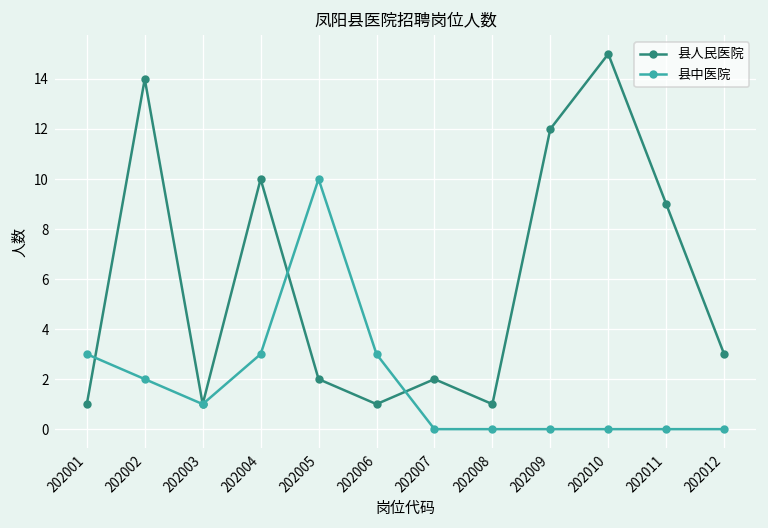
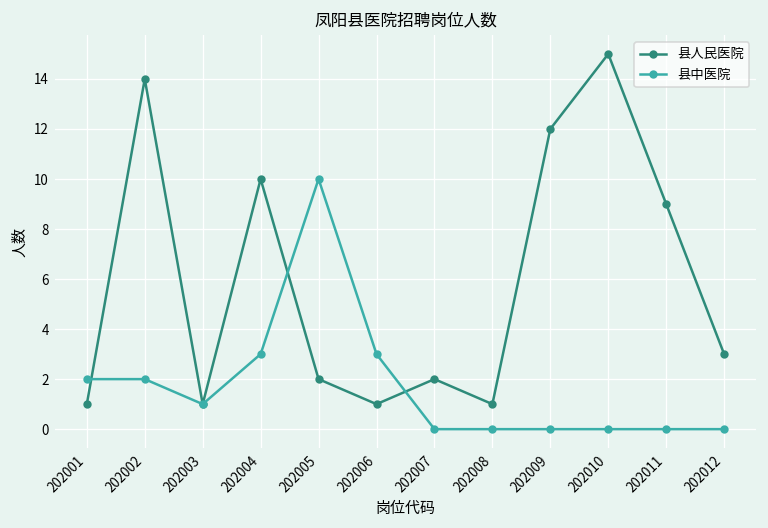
  {
    "县人民医院": {
      "202001": 1,
      "202002": 14,
      "202004": 10,
      "202005": 2,
      "202006": 1,
      "202007": 2,
      "202008": 1,
      "202009": 12,
      "202010": 15,
      "202011": 9,
      "202012": 3
    },
    "县中医院": {
-     "202001": 3,
+     "202001": 2,
      "202002": 2,
      "202004": 3,
      "202005": 10,
      "202006": 3,
      "202007": 0,
      "202008": 0,
      "202009": 0,
      "202010": 0,
      "202011": 0,
      "202012": 0
    }
  }
